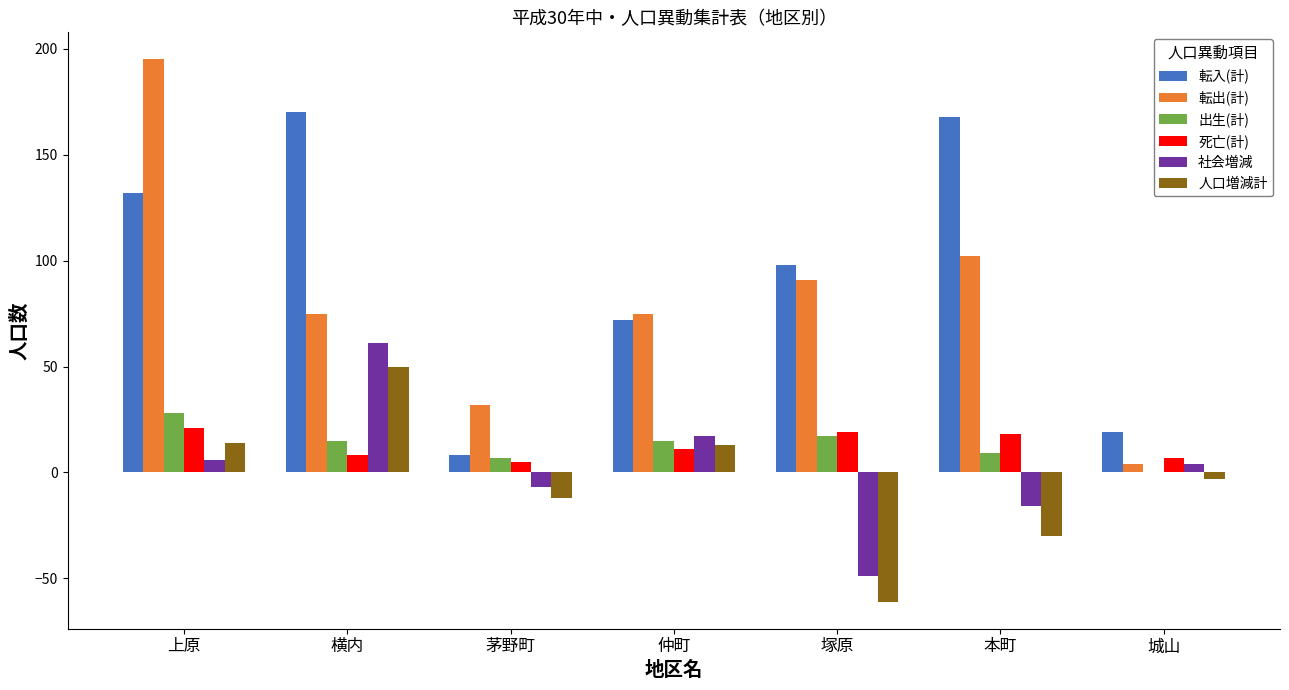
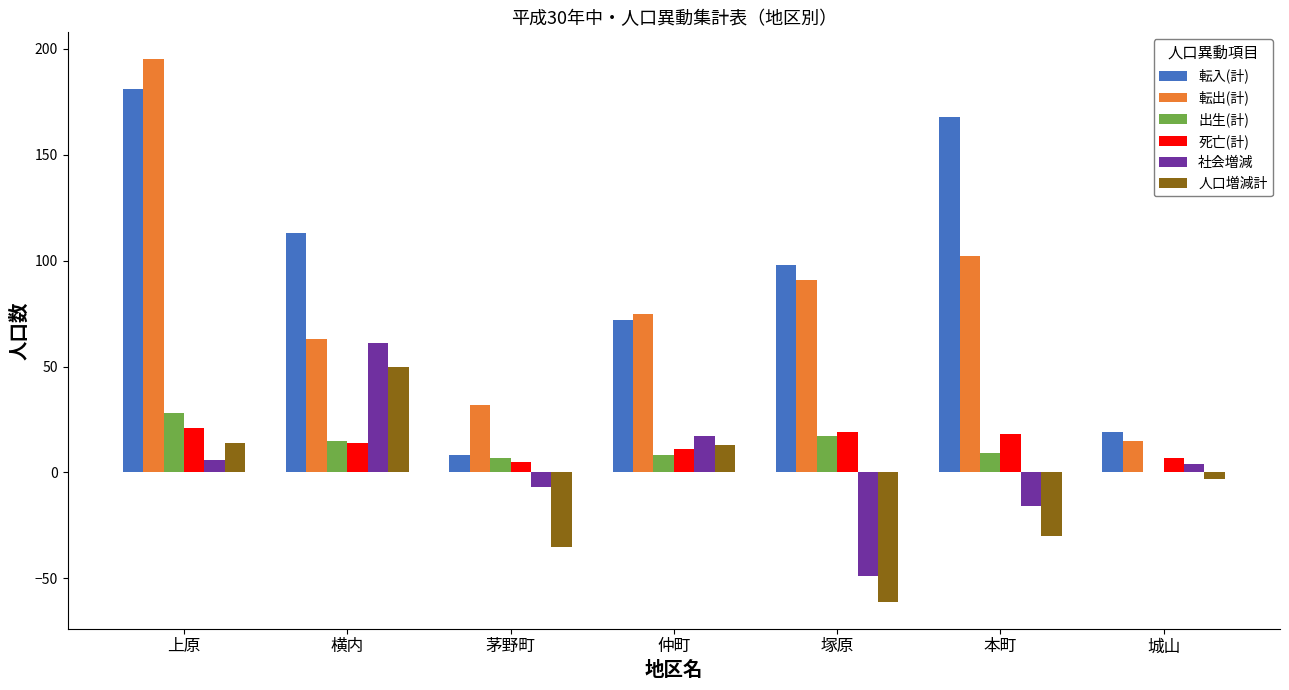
  {
    "転入(計)": {
-     "上原": 132,
-     "横内": 170,
+     "上原": 181,
+     "横内": 113,
      "茅野町": 8,
      "仲町": 72,
      "塚原": 98,
      "本町": 168,
      "城山": 19
    },
    "転出(計)": {
      "上原": 195,
-     "横内": 75,
+     "横内": 63,
      "茅野町": 32,
      "仲町": 75,
      "塚原": 91,
      "本町": 102,
-     "城山": 4
+     "城山": 15
    },
    "出生(計)": {
      "上原": 28,
      "横内": 15,
      "茅野町": 7,
-     "仲町": 15,
+     "仲町": 8,
      "塚原": 17,
      "本町": 9,
      "城山": 0
    },
    "死亡(計)": {
      "上原": 21,
-     "横内": 8,
+     "横内": 14,
      "茅野町": 5,
      "仲町": 11,
      "塚原": 19,
      "本町": 18,
      "城山": 7
    },
    "社会増減": {
      "上原": 6,
      "横内": 61,
      "茅野町": -7,
      "仲町": 17,
      "塚原": -49,
      "本町": -16,
      "城山": 4
    },
    "人口増減計": {
      "上原": 14,
      "横内": 50,
-     "茅野町": -12,
+     "茅野町": -35,
      "仲町": 13,
      "塚原": -61,
      "本町": -30,
      "城山": -3
    }
  }
